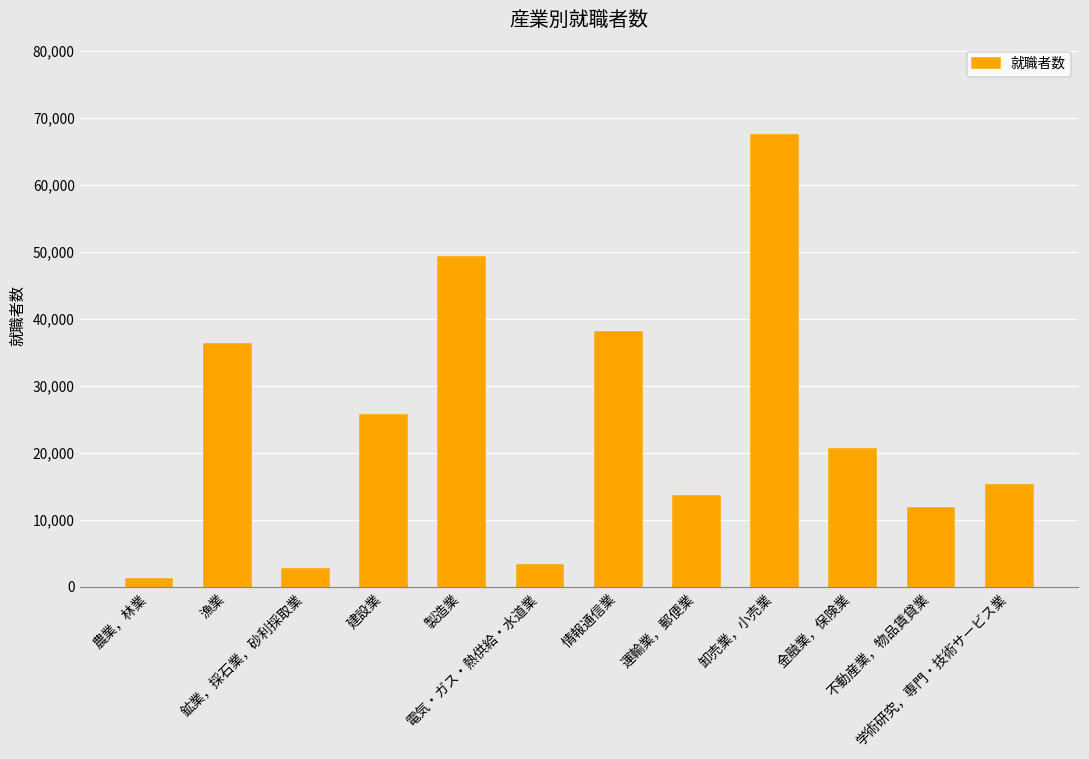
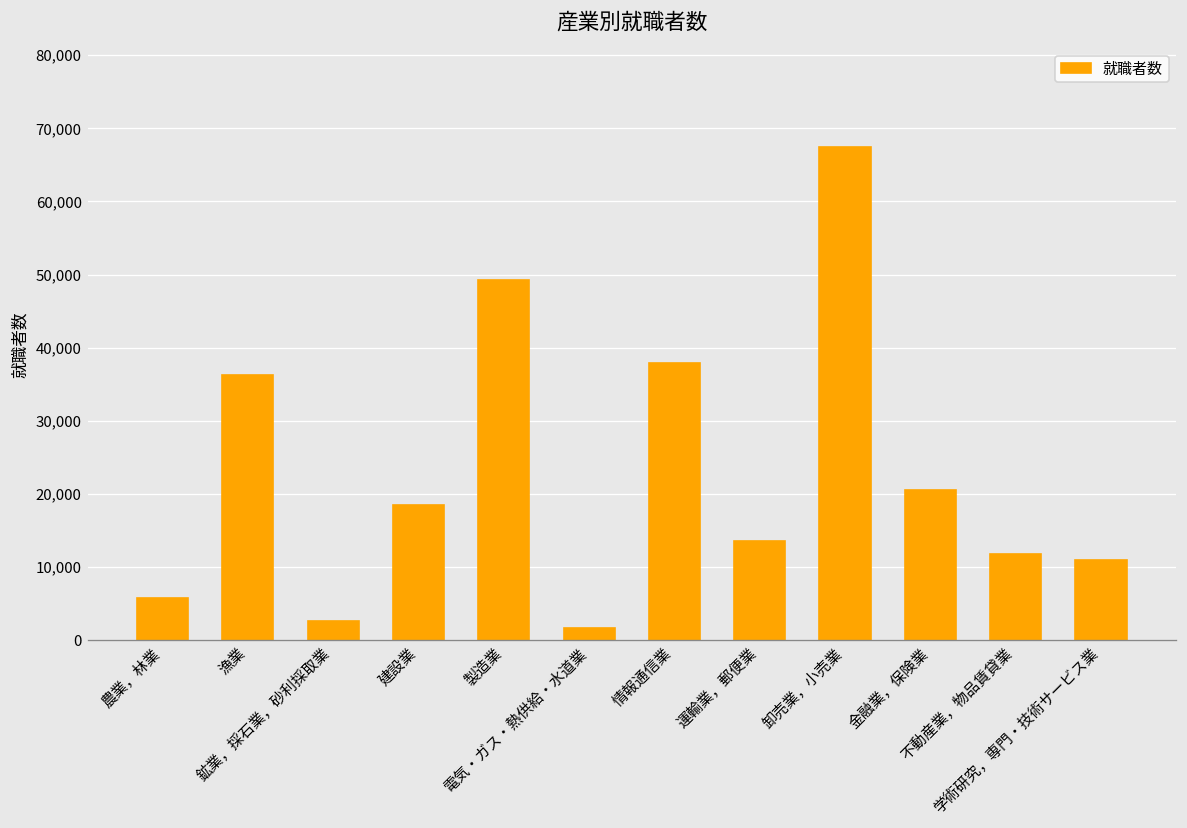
  {
-   "農業，林業": "1,000",
+   "農業，林業": "6,000",
    "漁業": "36,000",
    "鉱業，採石業，砂利採取業": "3,000",
-   "建設業": "26,000",
+   "建設業": "19,000",
    "製造業": "49,000",
-   "電気・ガス・熱供給・水道業": "3,000",
+   "電気・ガス・熱供給・水道業": "2,000",
    "情報通信業": "38,000",
    "運輸業，郵便業": "14,000",
    "卸売業，小売業": "67,000",
    "金融業，保険業": "21,000",
    "不動産業，物品賃貸業": "12,000",
-   "学術研究，専門・技術サービス業": "15,000"
+   "学術研究，専門・技術サービス業": "11,000"
  }
